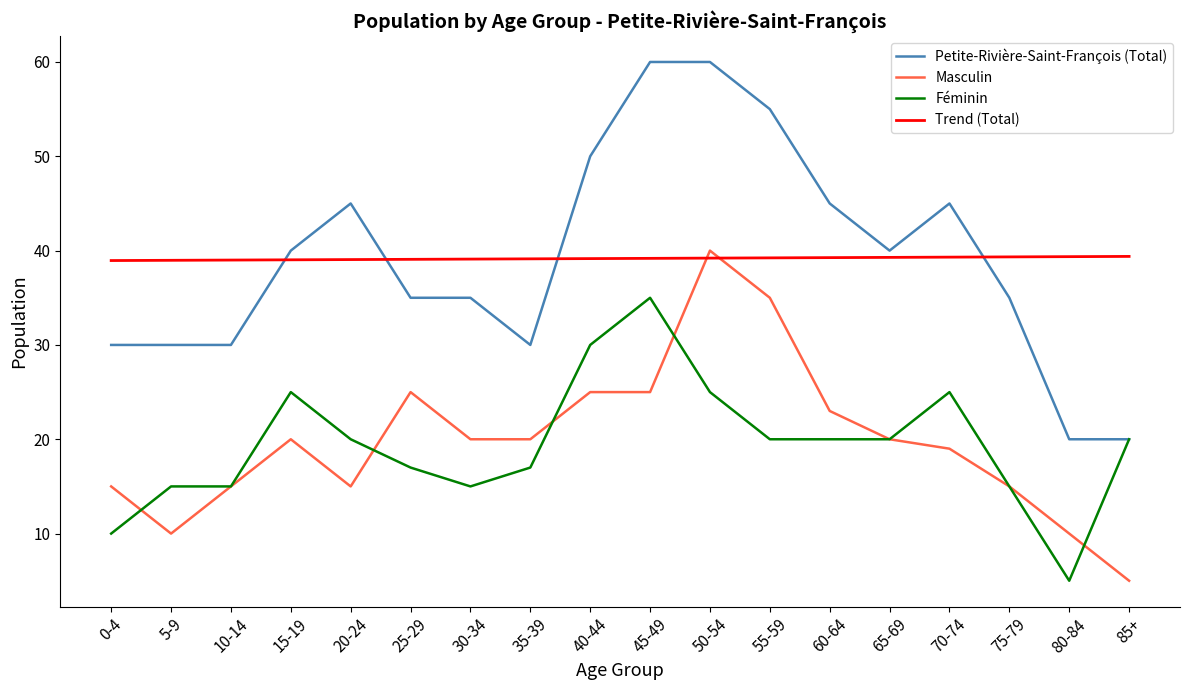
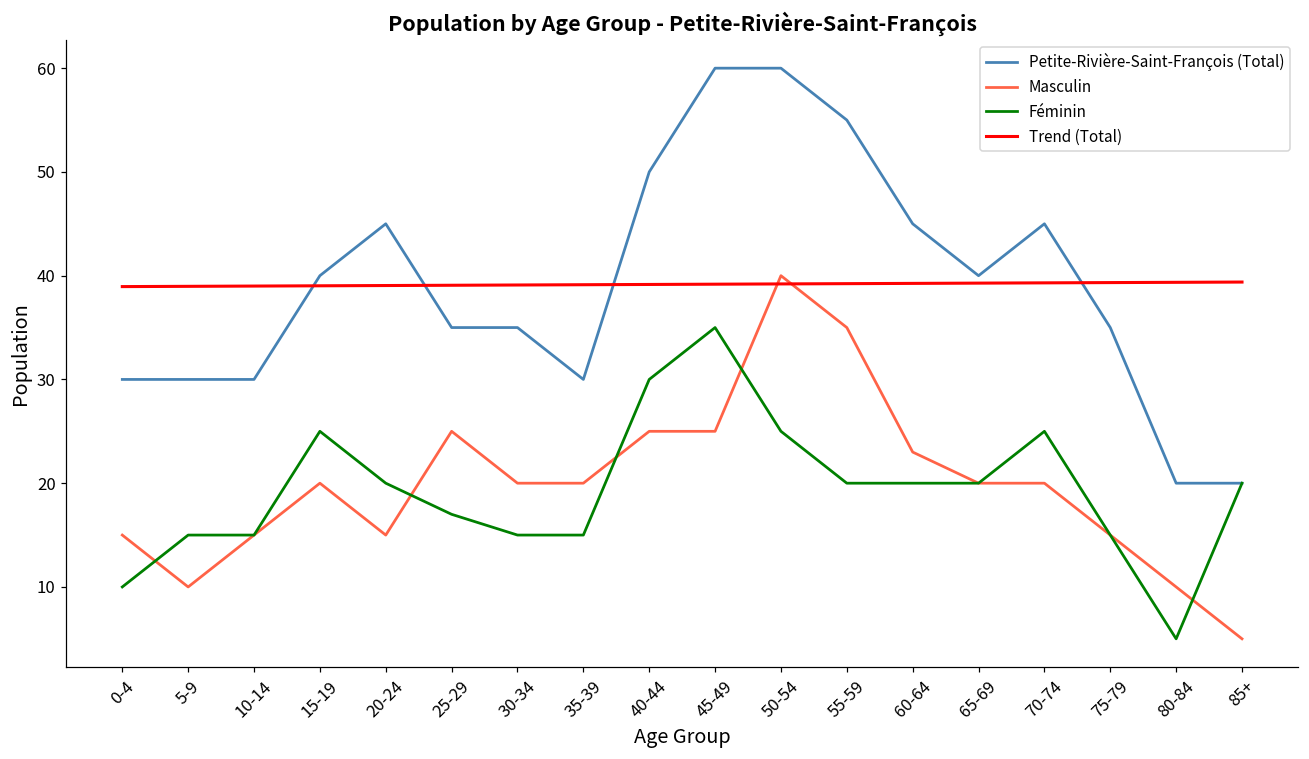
  {
    "Petite-Rivière-Saint-François (Total)": {
      "0-4": 30,
      "5-9": 30,
      "10-14": 30,
      "15-19": 40,
      "20-24": 45,
      "25-29": 35,
      "30-34": 35,
      "35-39": 30,
      "40-44": 50,
      "45-49": 60,
      "50-54": 60,
      "55-59": 55,
      "60-64": 45,
      "65-69": 40,
      "70-74": 45,
      "75-79": 35,
      "80-84": 20
    },
    "Masculin": {
      "0-4": 15,
      "5-9": 10,
      "15-19": 20,
      "20-24": 15,
      "25-29": 25,
      "30-34": 20,
      "35-39": 20,
      "40-44": 25,
      "45-49": 25,
      "50-54": 40,
      "55-59": 35,
      "60-64": 23,
-     "70-74": 19,
+     "70-74": 20,
      "80-84": 10,
      "85+": 5
    },
    "Féminin": {
      "0-4": 10,
      "5-9": 15,
      "15-19": 25,
      "20-24": 20,
      "25-29": 17,
      "30-34": 15,
-     "35-39": 17,
+     "35-39": 15,
      "40-44": 30,
      "45-49": 35,
      "50-54": 25,
      "55-59": 20,
      "60-64": 20,
      "70-74": 25,
      "80-84": 5
    },
    "Trend (Total)": {
      "0-4": 39,
      "5-9": 39,
      "10-14": 39,
      "15-19": 39,
      "20-24": 39,
      "25-29": 39,
      "30-34": 39,
      "35-39": 39,
      "40-44": 39,
      "45-49": 39,
      "50-54": 39,
      "55-59": 39,
      "60-64": 39,
      "65-69": 39,
      "70-74": 39,
      "75-79": 39,
      "80-84": 39,
      "85+": 39
    }
  }
